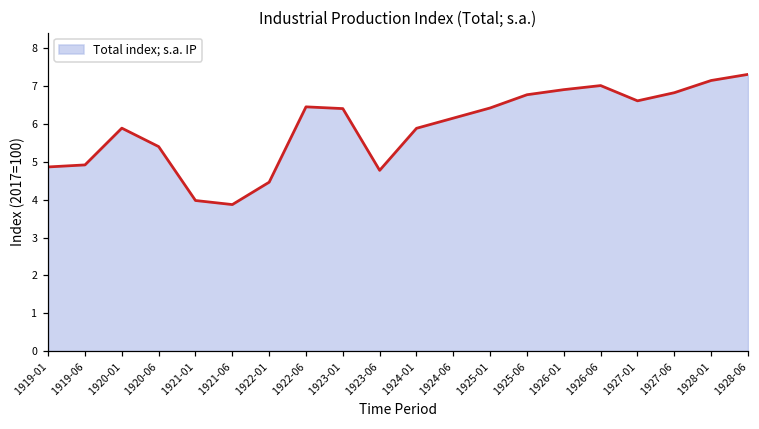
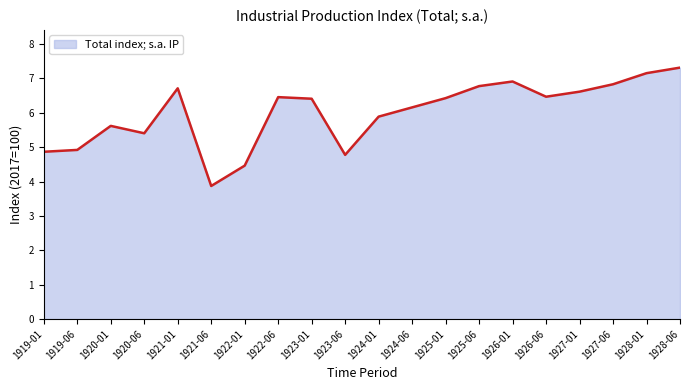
  {
    "1919-01": 4.9,
    "1919-06": 4.9,
-   "1920-01": 5.9,
+   "1920-01": 5.6,
    "1920-06": 5.4,
-   "1921-01": 4.0,
+   "1921-01": 6.7,
    "1921-06": 3.9,
    "1922-01": 4.5,
    "1922-06": 6.5,
    "1923-01": 6.4,
    "1923-06": 4.8,
    "1924-01": 5.9,
    "1924-06": 6.2,
    "1925-01": 6.4,
    "1925-06": 6.8,
    "1926-01": 6.9,
-   "1926-06": 7.0,
+   "1926-06": 6.5,
    "1927-01": 6.6,
    "1927-06": 6.8,
    "1928-01": 7.2,
    "1928-06": 7.3
  }
